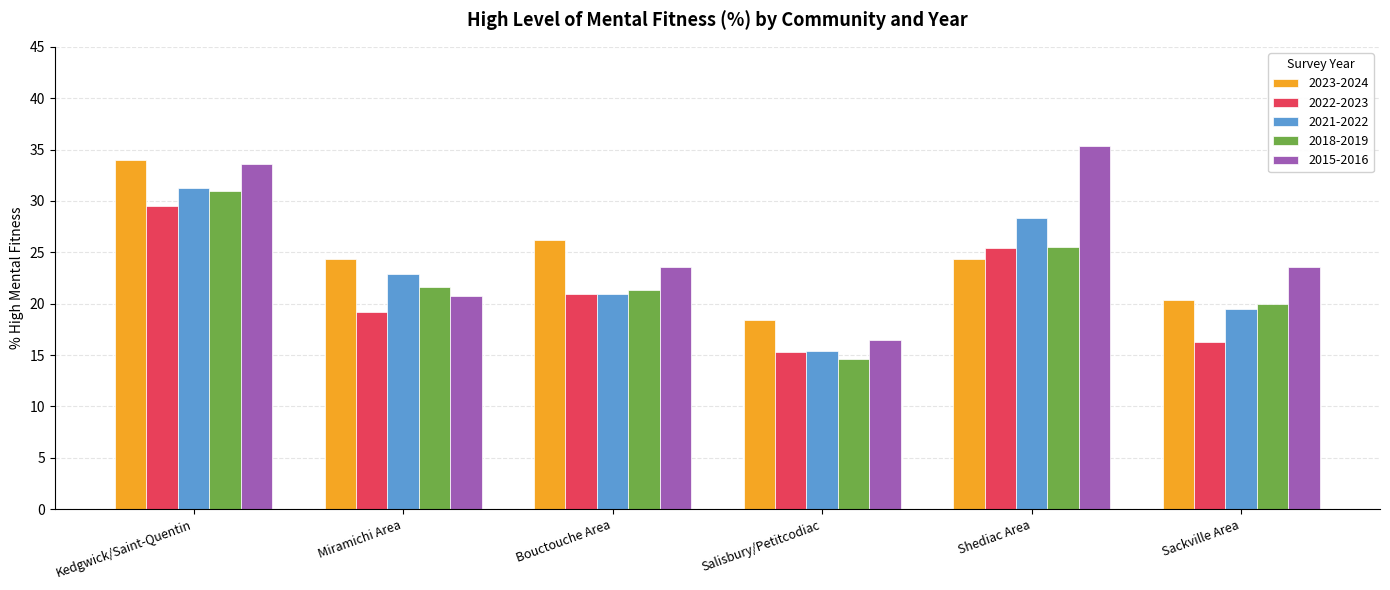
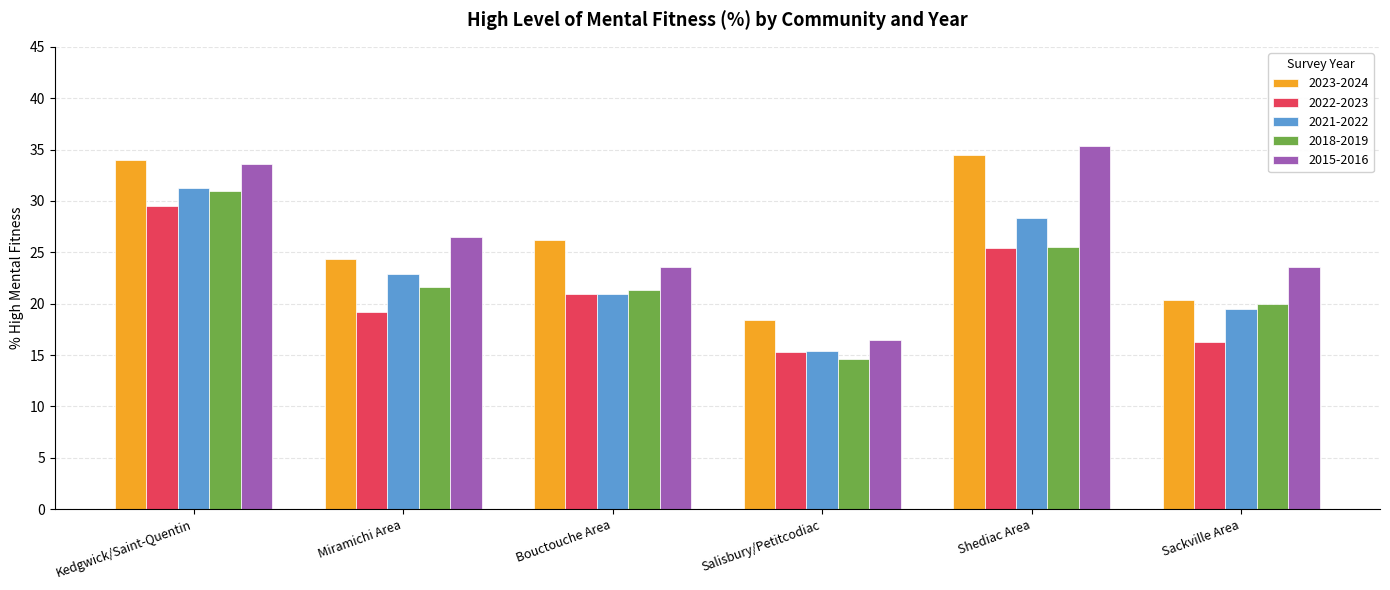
  {
    "2023-2024": {
      "Kedgwick/Saint-Quentin": 34.0,
      "Miramichi Area": 24.3,
      "Bouctouche Area": 26.2,
      "Salisbury/Petitcodiac": 18.4,
-     "Shediac Area": 24.3,
+     "Shediac Area": 34.5,
      "Sackville Area": 20.4
    },
    "2022-2023": {
      "Kedgwick/Saint-Quentin": 29.5,
      "Miramichi Area": 19.2,
      "Bouctouche Area": 20.9,
      "Salisbury/Petitcodiac": 15.3,
      "Shediac Area": 25.4,
      "Sackville Area": 16.3
    },
    "2021-2022": {
      "Kedgwick/Saint-Quentin": 31.3,
      "Miramichi Area": 22.9,
      "Bouctouche Area": 20.9,
      "Salisbury/Petitcodiac": 15.4,
      "Shediac Area": 28.4,
      "Sackville Area": 19.4
    },
    "2018-2019": {
      "Kedgwick/Saint-Quentin": 31.0,
      "Miramichi Area": 21.6,
      "Bouctouche Area": 21.3,
      "Salisbury/Petitcodiac": 14.7,
      "Shediac Area": 25.5,
      "Sackville Area": 19.9
    },
    "2015-2016": {
      "Kedgwick/Saint-Quentin": 33.6,
-     "Miramichi Area": 20.7,
+     "Miramichi Area": 26.5,
      "Bouctouche Area": 23.5,
      "Salisbury/Petitcodiac": 16.5,
      "Shediac Area": 35.3,
      "Sackville Area": 23.5
    }
  }
